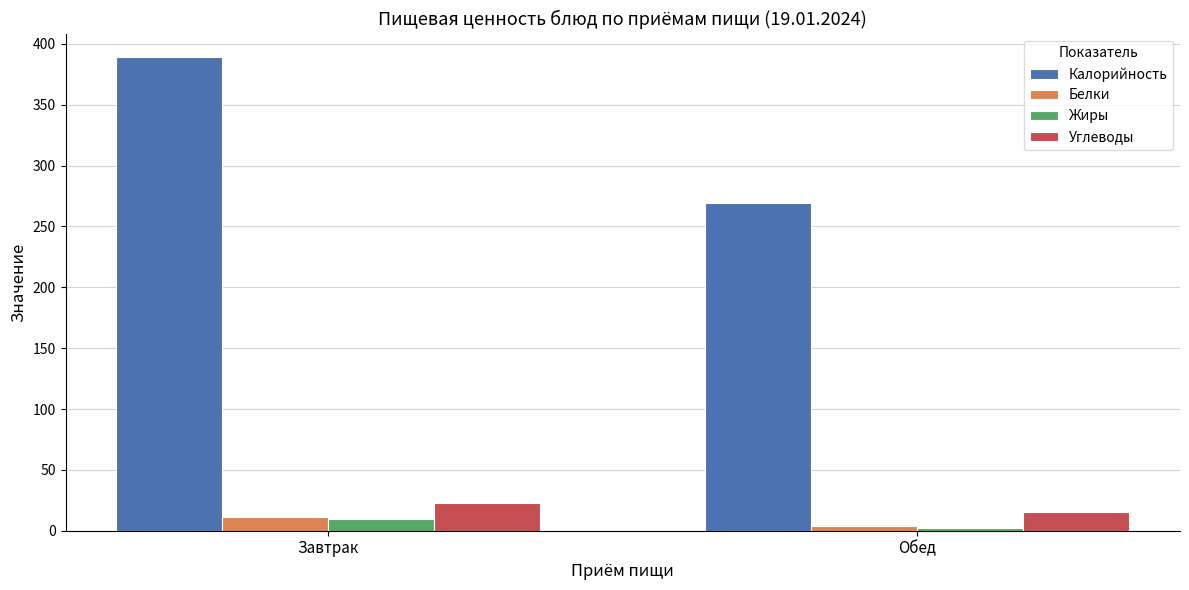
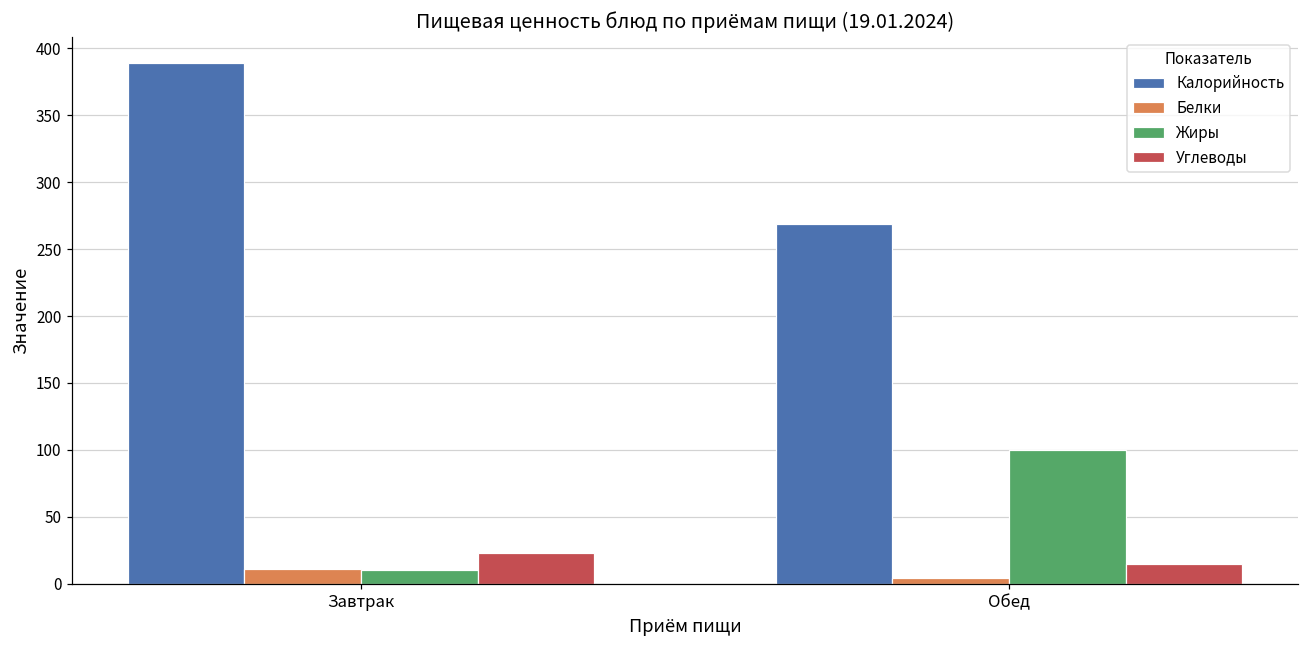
  {
    "Калорийность": {
      "Завтрак": 389,
      "Обед": 269
    },
    "Жиры": {
      "Завтрак": 10,
-     "Обед": 2
+     "Обед": 100
    }
  }
